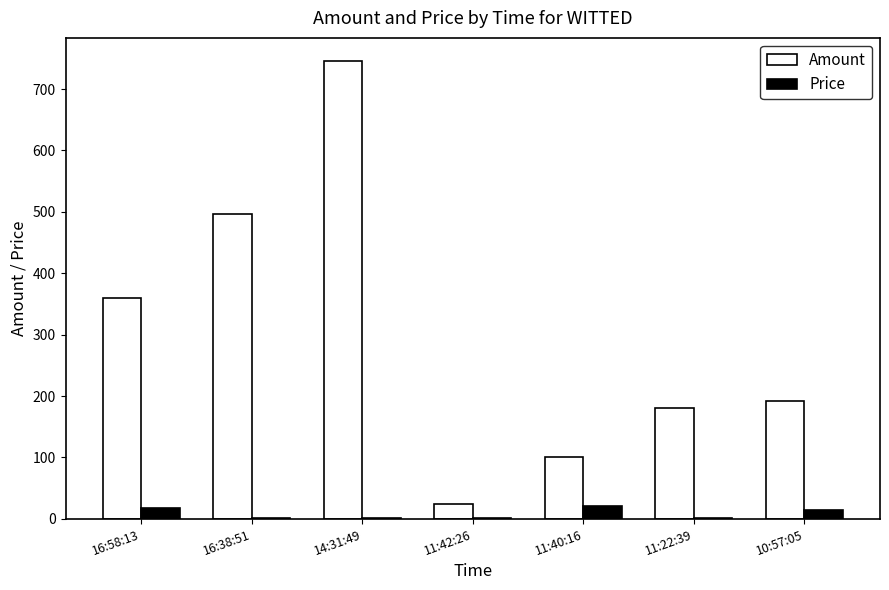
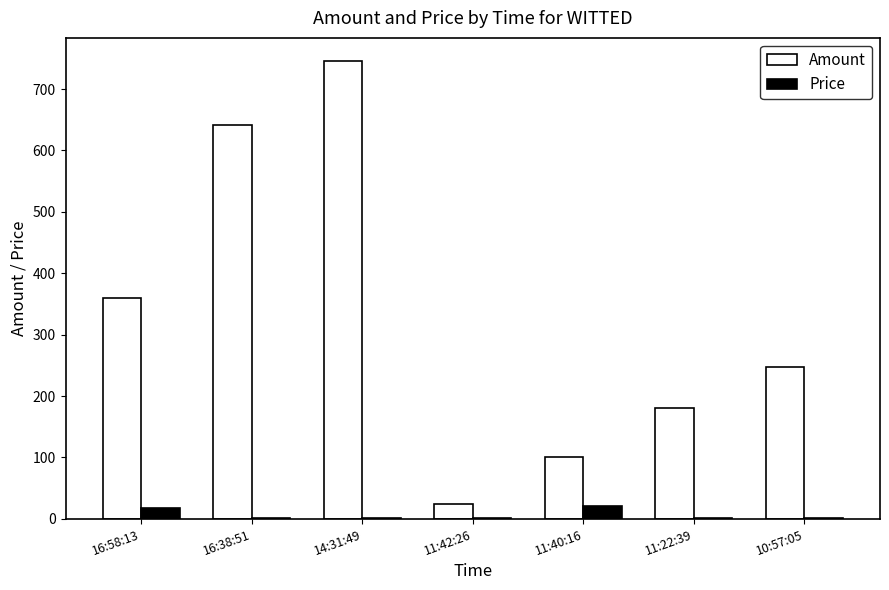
  {
    "Amount": {
      "16:58:13": 360,
-     "16:38:51": 500,
+     "16:38:51": 640,
      "14:31:49": 750,
      "11:42:26": 20,
      "11:40:16": 100,
      "11:22:39": 180,
-     "10:57:05": 190
+     "10:57:05": 250
    },
    "Price": {
      "16:58:13": 20,
      "11:40:16": 20,
-     "10:57:05": 10
+     "10:57:05": 0
    }
  }
